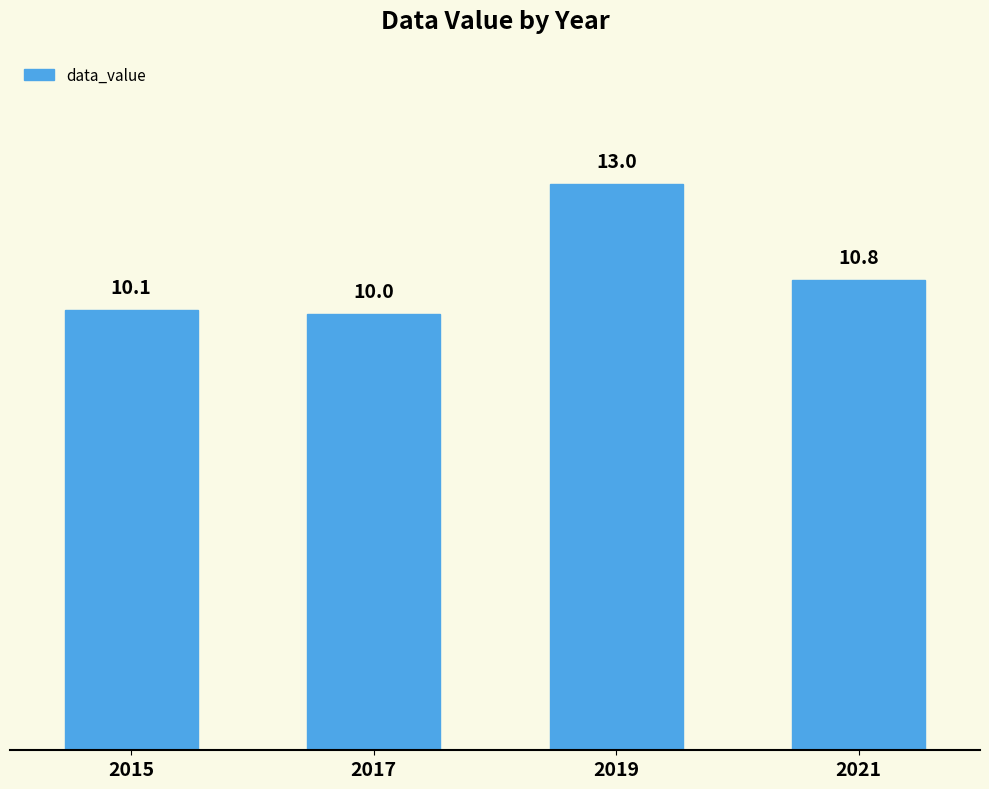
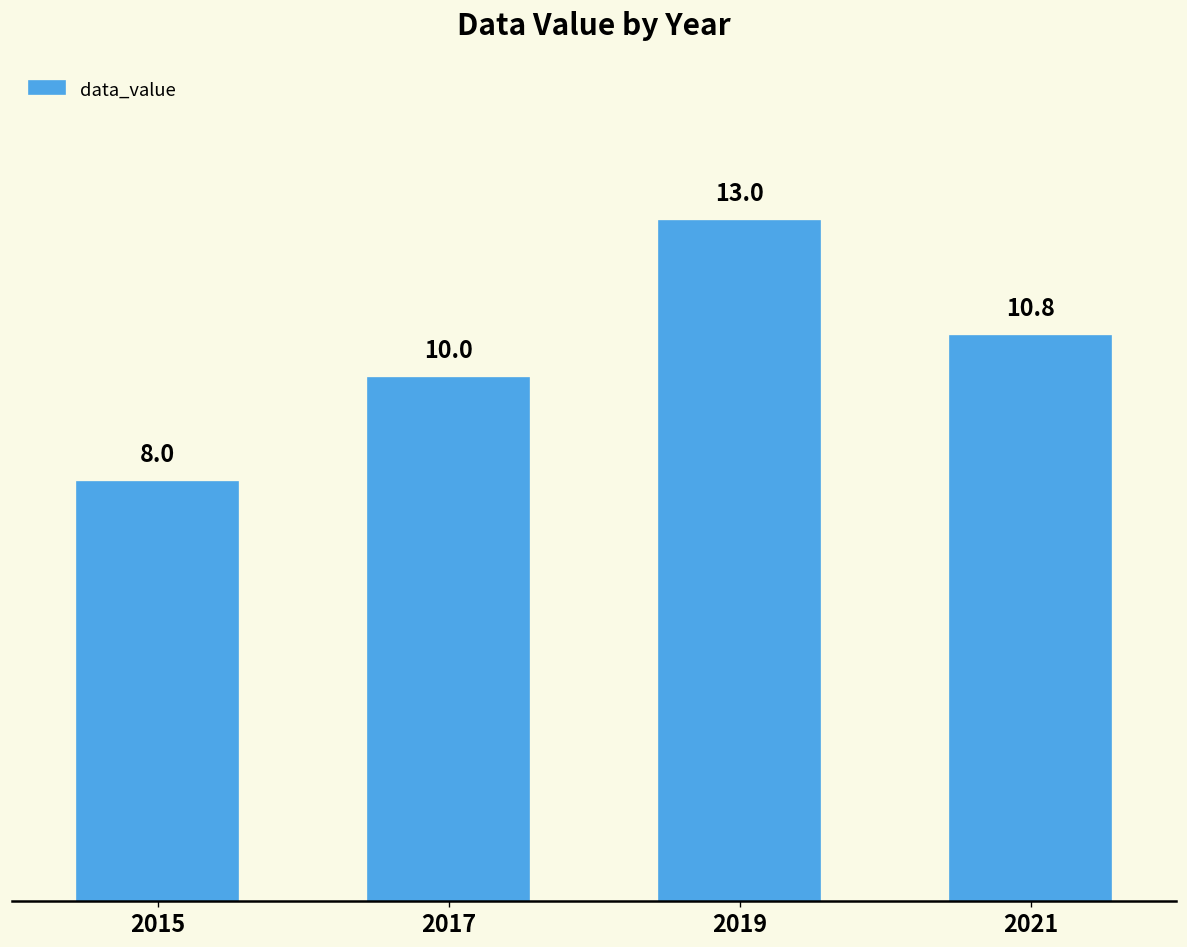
  {
-   "2015": 10.1,
+   "2015": 8.0,
    "2017": 10.0,
    "2019": 13.0,
    "2021": 10.8
  }
